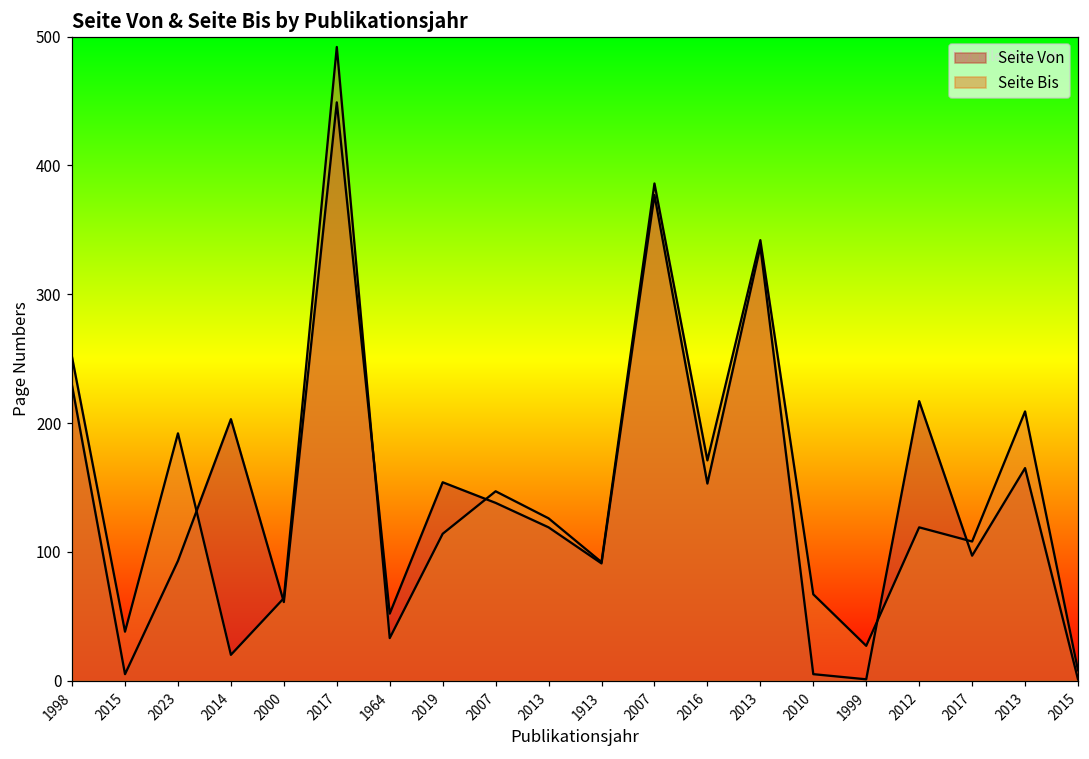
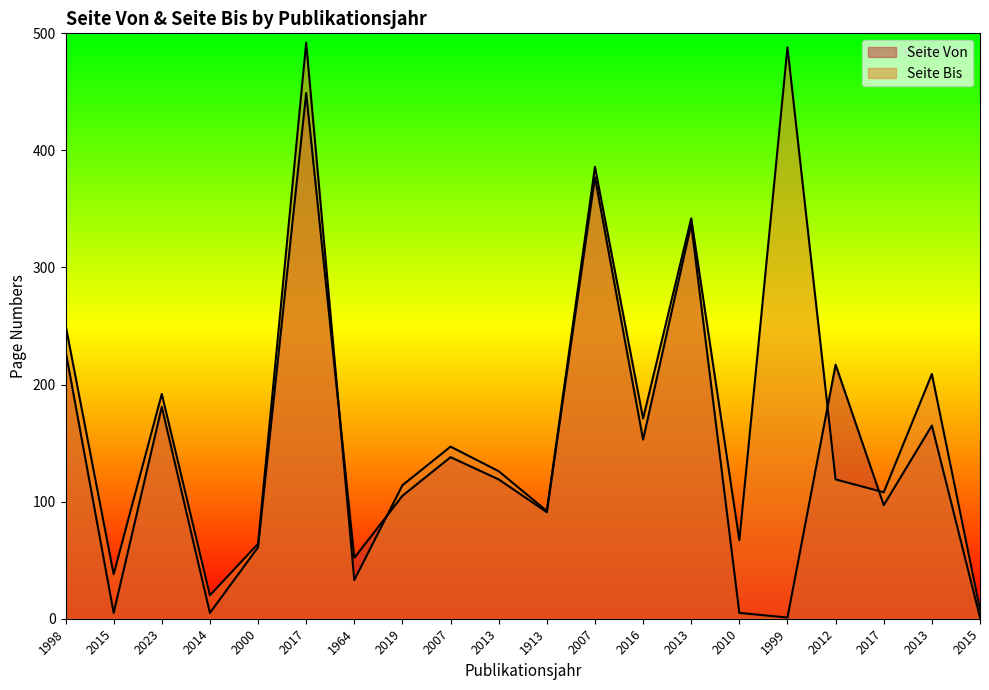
  {
    "Seite Von": {
      "1998": 229,
-     "2023": 93,
-     "2014": 203,
+     "2023": 181,
+     "2014": 5,
      "2000": 61,
      "1964": 52,
-     "2019": 154,
+     "2019": 105,
      "2016": 153,
      "2010": 5,
      "1999": 1,
      "2012": 217
    },
    "Seite Bis": {
      "1998": 251,
      "2023": 192,
      "2014": 20,
      "2000": 64,
      "1964": 33,
      "2019": 114,
      "2016": 171,
      "2010": 67,
-     "1999": 27,
+     "1999": 488,
      "2012": 119
    }
  }
